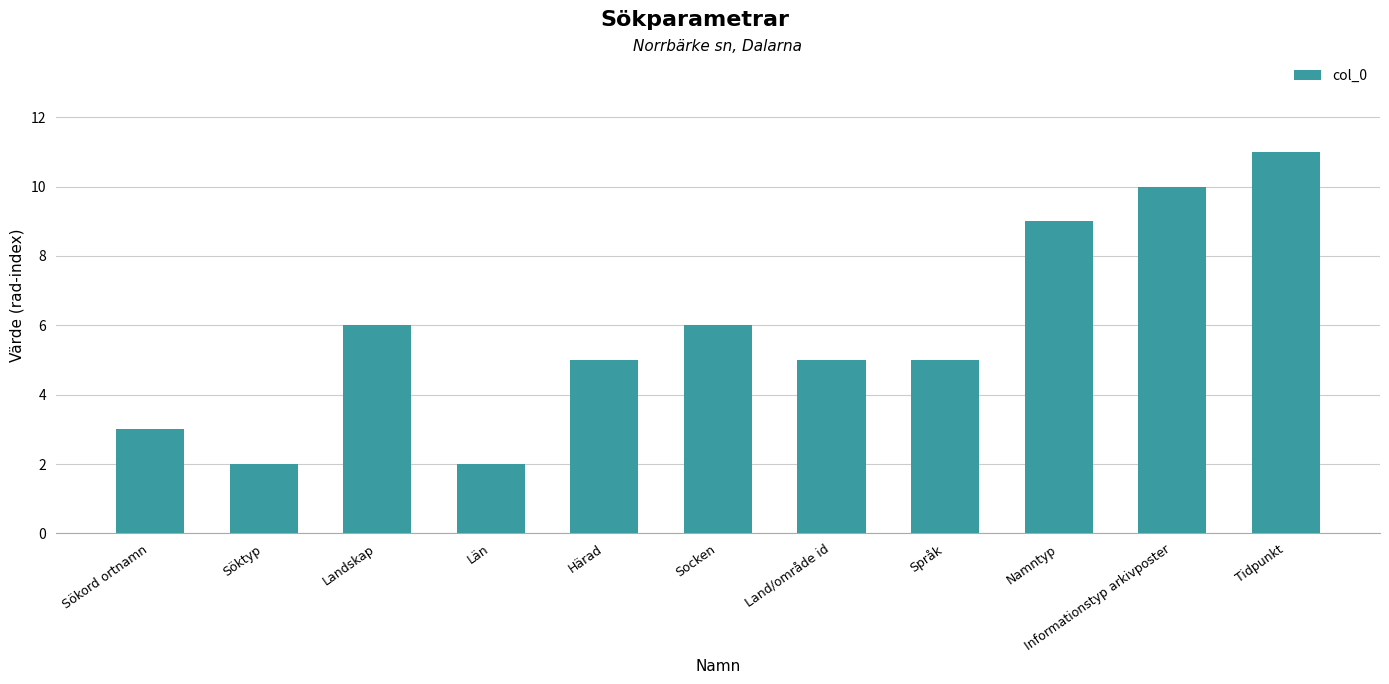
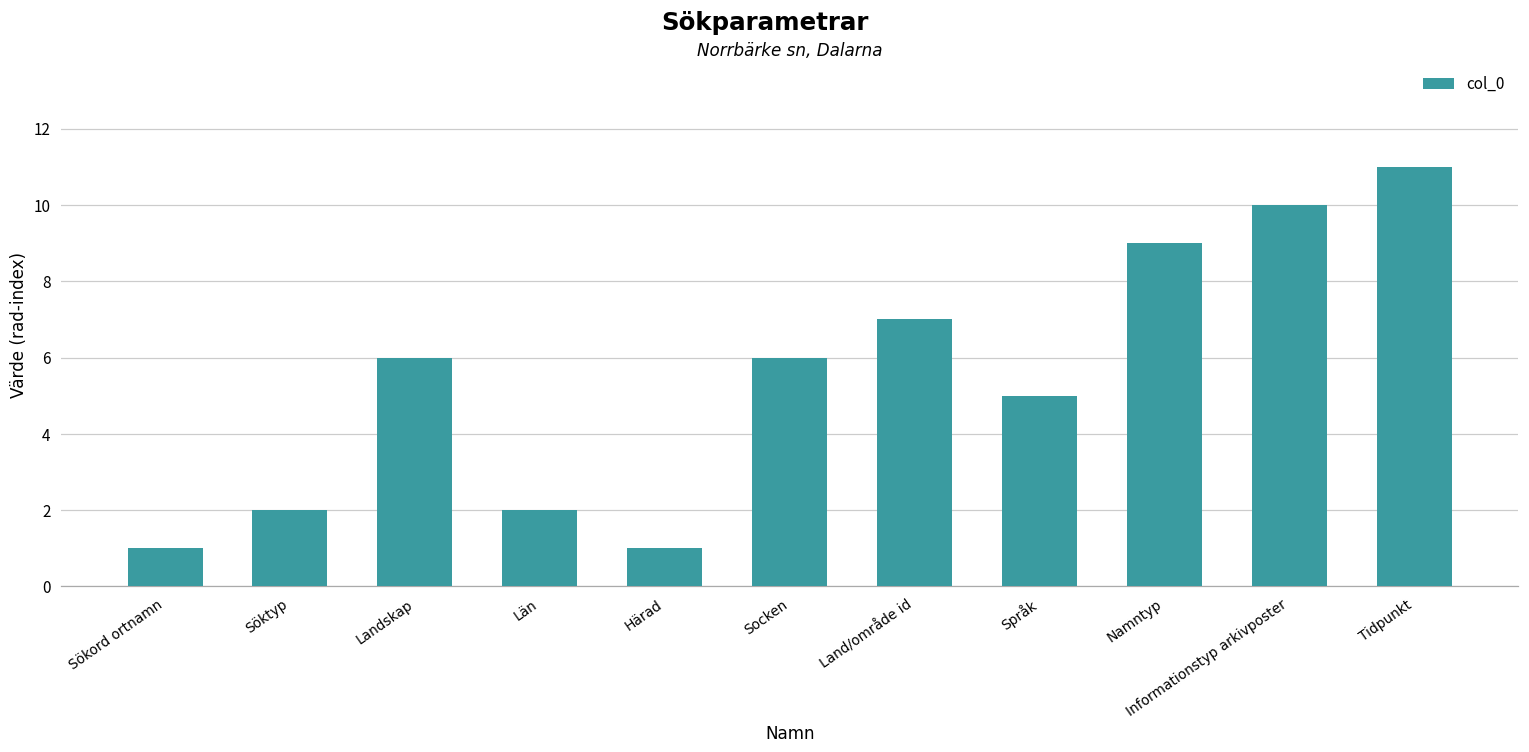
  {
-   "Sökord ortnamn": 3,
+   "Sökord ortnamn": 1,
    "Söktyp": 2,
    "Landskap": 6,
    "Län": 2,
-   "Härad": 5,
+   "Härad": 1,
    "Socken": 6,
-   "Land/område id": 5,
+   "Land/område id": 7,
    "Språk": 5,
    "Namntyp": 9,
    "Informationstyp arkivposter": 10,
    "Tidpunkt": 11
  }
